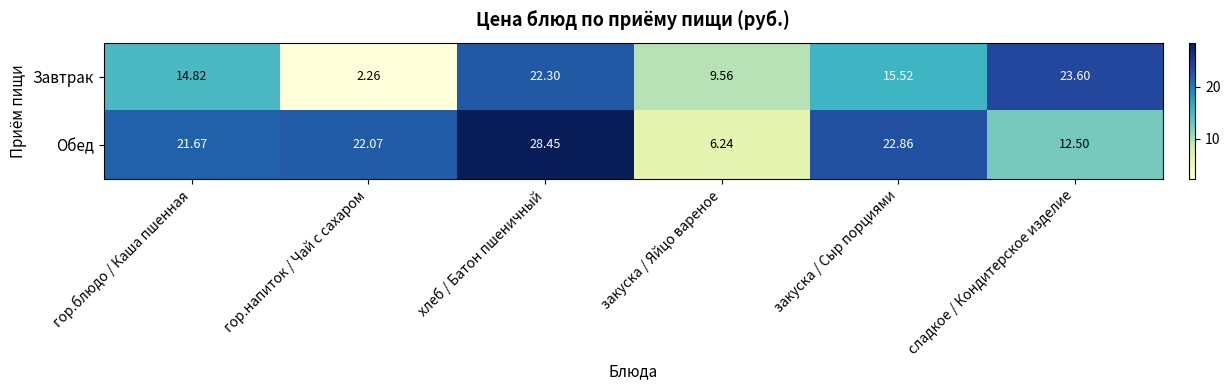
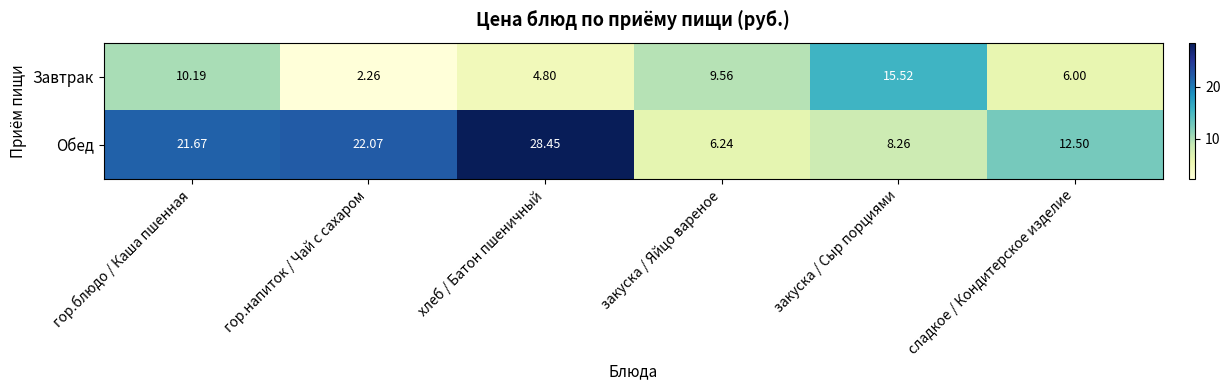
  {
    "Завтрак": {
-     "гор.блюдо / Каша пшенная": 14.82,
+     "гор.блюдо / Каша пшенная": 10.19,
      "гор.напиток / Чай с сахаром": 2.26,
-     "хлеб / Батон пшеничный": 22.30,
+     "хлеб / Батон пшеничный": 4.80,
      "закуска / Яйцо вареное": 9.56,
      "закуска / Сыр порциями": 15.52,
-     "сладкое / Кондитерское изделие": 23.60
+     "сладкое / Кондитерское изделие": 6.00
    },
    "Обед": {
      "гор.блюдо / Каша пшенная": 21.67,
      "гор.напиток / Чай с сахаром": 22.07,
      "хлеб / Батон пшеничный": 28.45,
      "закуска / Яйцо вареное": 6.24,
-     "закуска / Сыр порциями": 22.86,
+     "закуска / Сыр порциями": 8.26,
      "сладкое / Кондитерское изделие": 12.50
    }
  }
